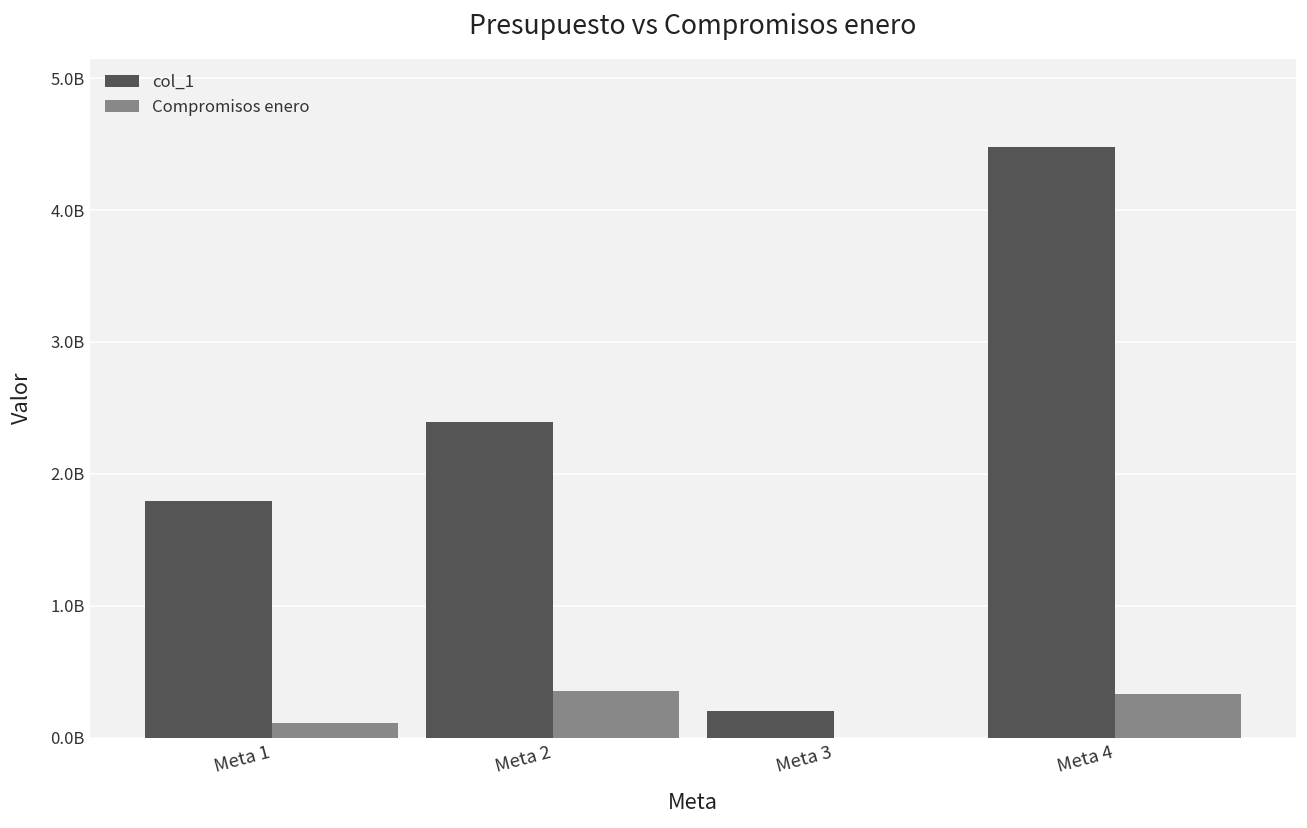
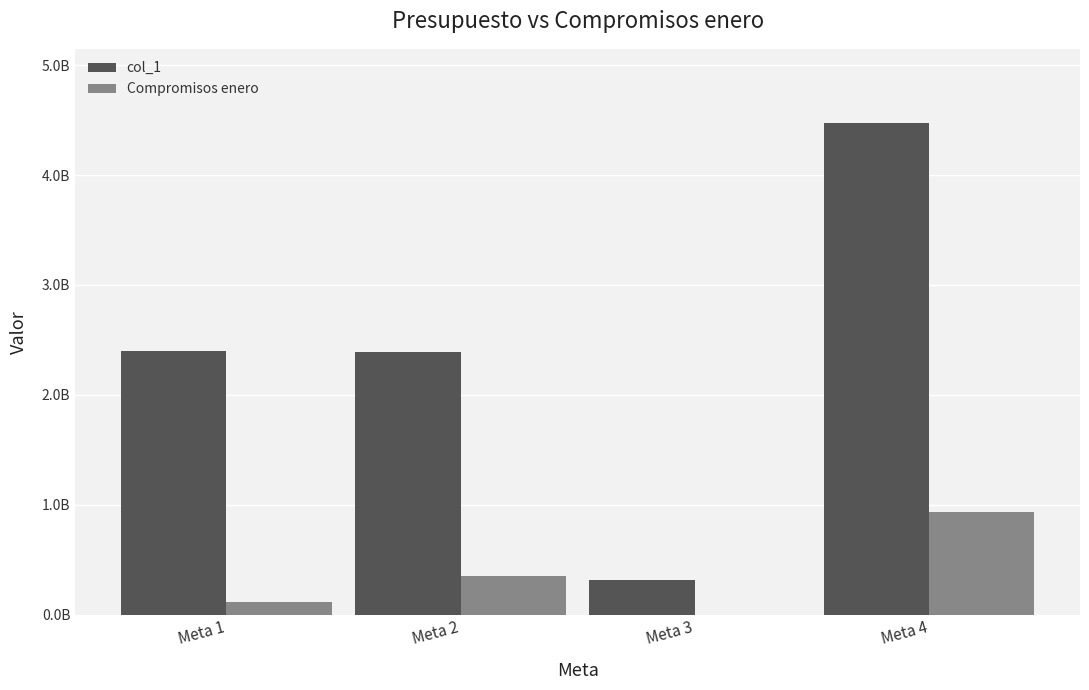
  {
    "col_1": {
-     "Meta 1": 1790000000,
+     "Meta 1": 2400000000,
      "Meta 2": 2390000000,
-     "Meta 3": 200000000,
+     "Meta 3": 310000000,
      "Meta 4": 4480000000
    },
    "Compromisos enero": {
      "Meta 1": 110000000,
      "Meta 2": 360000000,
      "Meta 3": 0,
-     "Meta 4": 330000000
+     "Meta 4": 940000000
    }
  }
